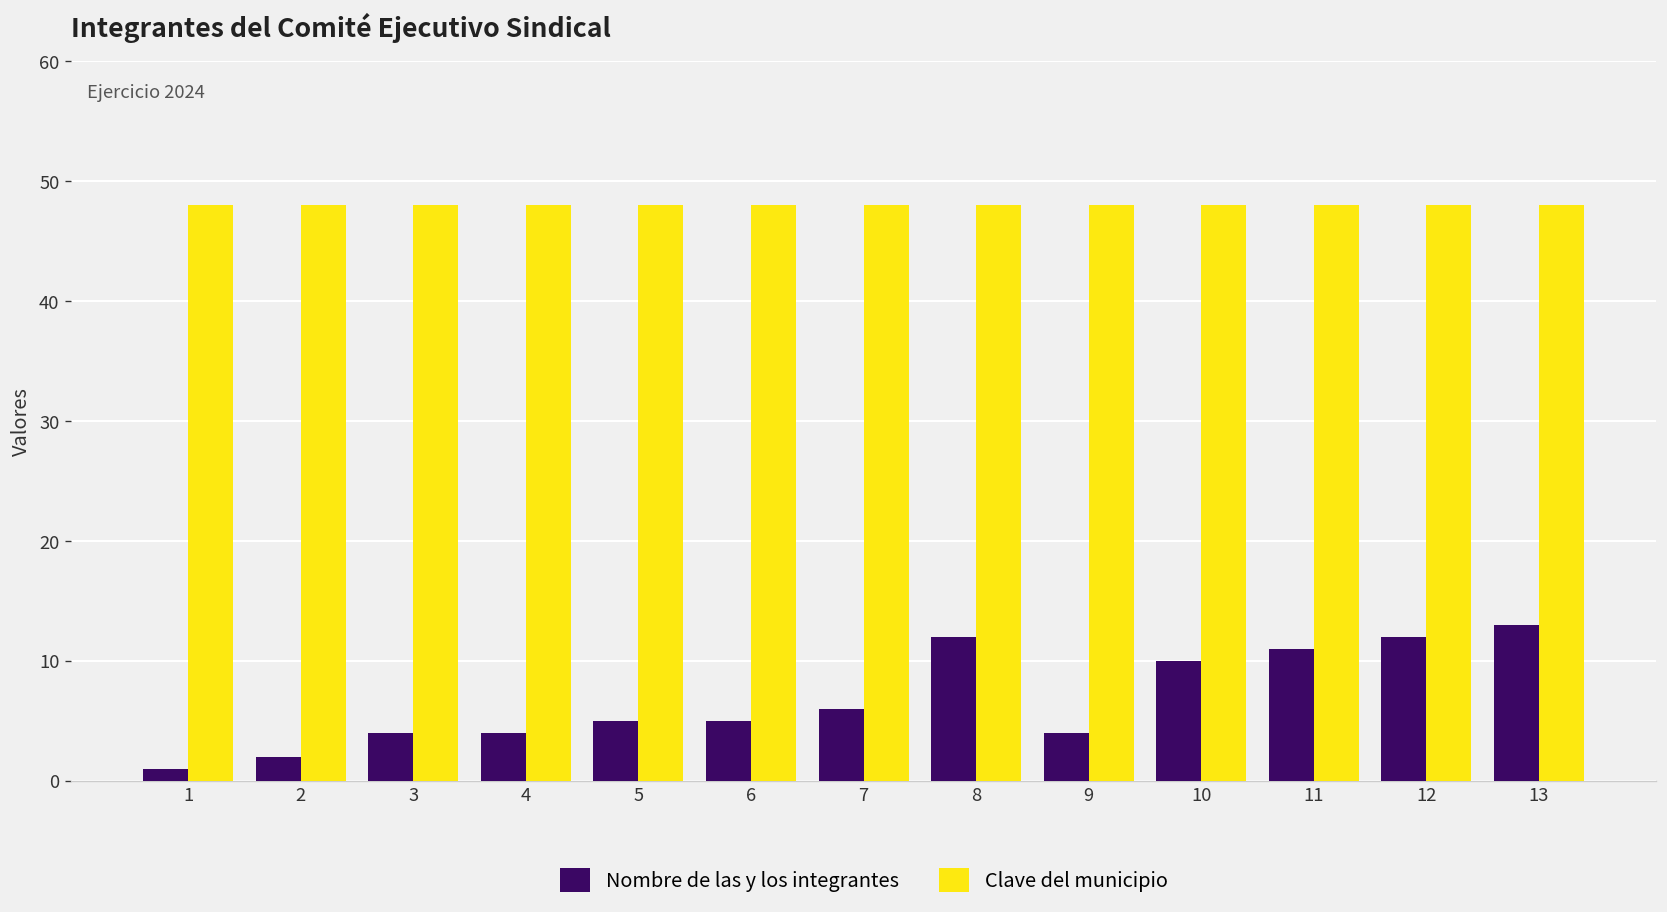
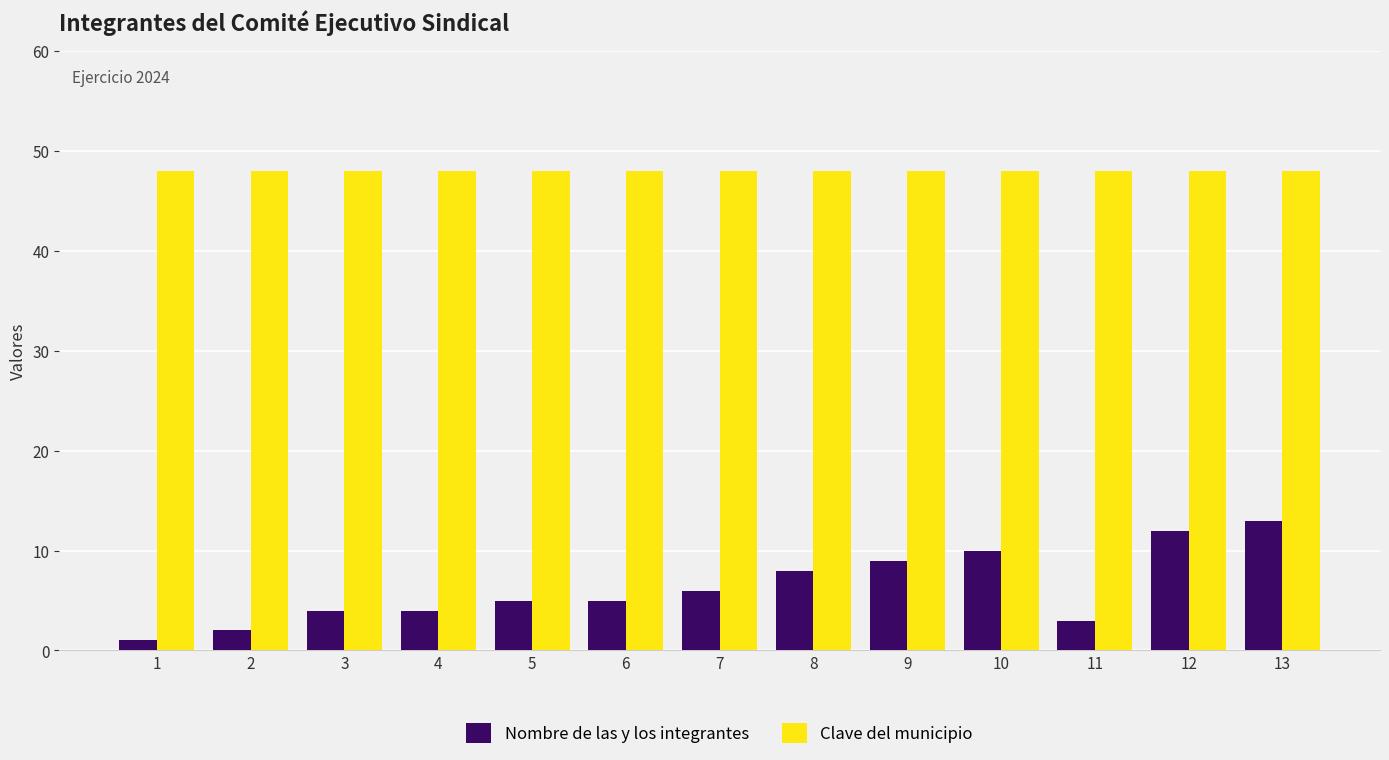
  {
    "Nombre de las y los integrantes": {
      "1": 1,
      "2": 2,
      "3": 4,
      "4": 4,
      "5": 5,
      "6": 5,
      "7": 6,
-     "8": 12,
-     "9": 4,
+     "8": 8,
+     "9": 9,
      "10": 10,
-     "11": 11,
+     "11": 3,
      "12": 12,
      "13": 13
    },
    "Clave del municipio": {
      "1": 48,
      "2": 48,
      "3": 48,
      "4": 48,
      "5": 48,
      "6": 48,
      "7": 48,
      "8": 48,
      "9": 48,
      "10": 48,
      "11": 48,
      "12": 48,
      "13": 48
    }
  }
